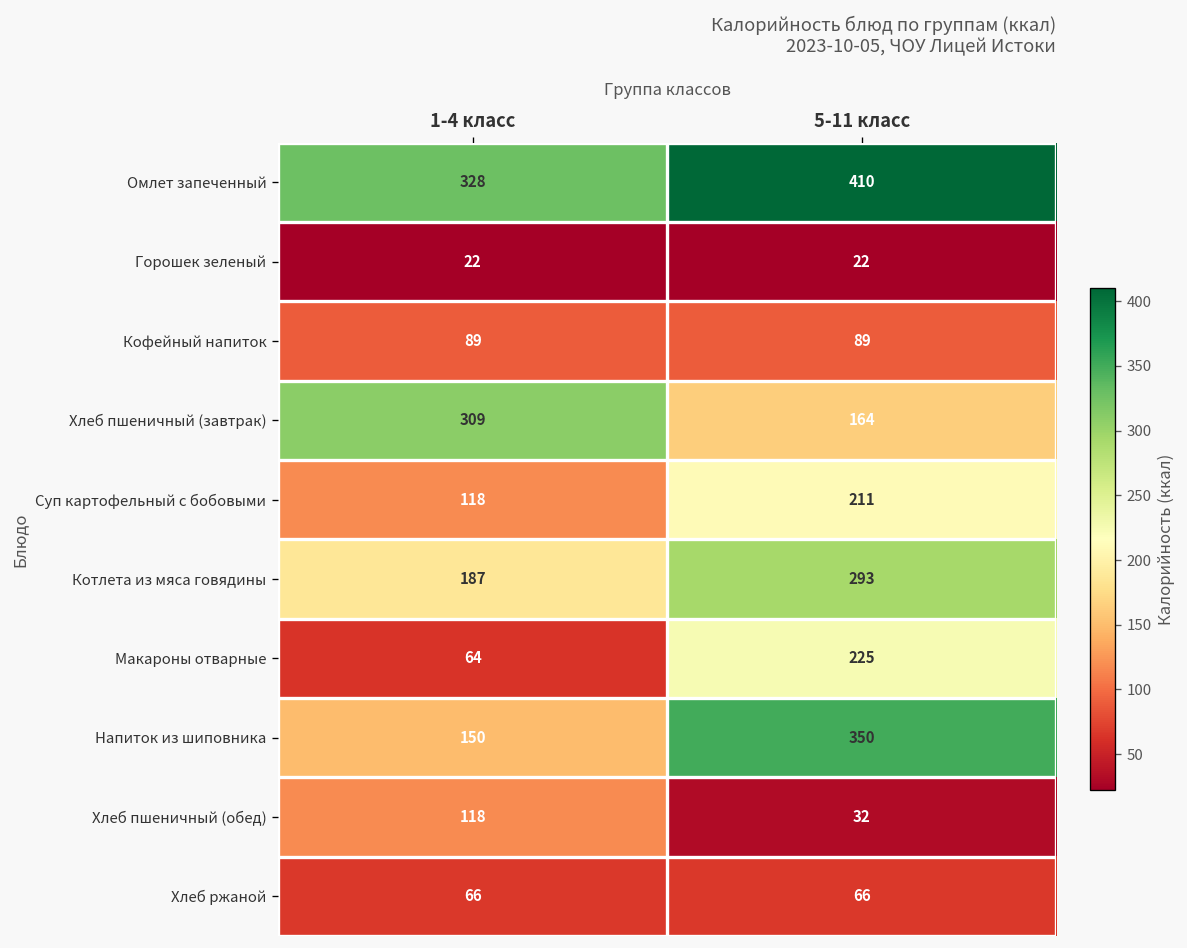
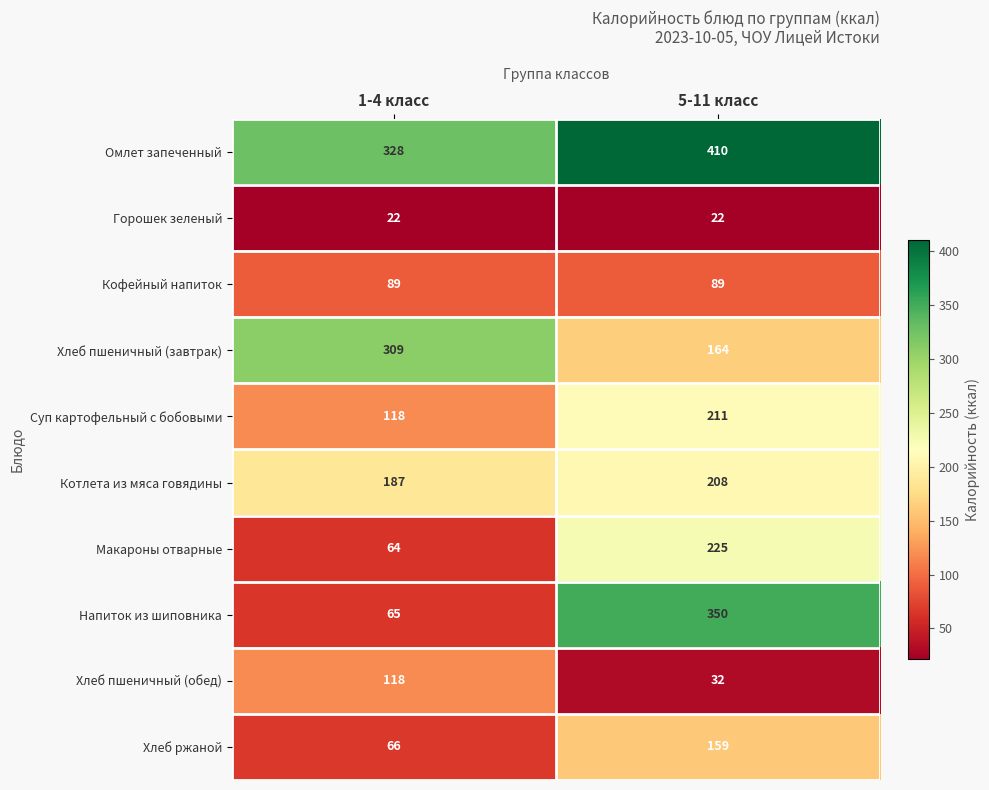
  {
    "Омлет запеченный": {
      "1-4 класс": 328,
      "5-11 класс": 410
    },
    "Горошек зеленый": {
      "1-4 класс": 22,
      "5-11 класс": 22
    },
    "Кофейный напиток": {
      "1-4 класс": 89,
      "5-11 класс": 89
    },
    "Хлеб пшеничный (завтрак)": {
      "1-4 класс": 309,
      "5-11 класс": 164
    },
    "Суп картофельный с бобовыми": {
      "1-4 класс": 118,
      "5-11 класс": 211
    },
    "Котлета из мяса говядины": {
      "1-4 класс": 187,
-     "5-11 класс": 293
+     "5-11 класс": 208
    },
    "Макароны отварные": {
      "1-4 класс": 64,
      "5-11 класс": 225
    },
    "Напиток из шиповника": {
-     "1-4 класс": 150,
+     "1-4 класс": 65,
      "5-11 класс": 350
    },
    "Хлеб пшеничный (обед)": {
      "1-4 класс": 118,
      "5-11 класс": 32
    },
    "Хлеб ржаной": {
      "1-4 класс": 66,
-     "5-11 класс": 66
+     "5-11 класс": 159
    }
  }
